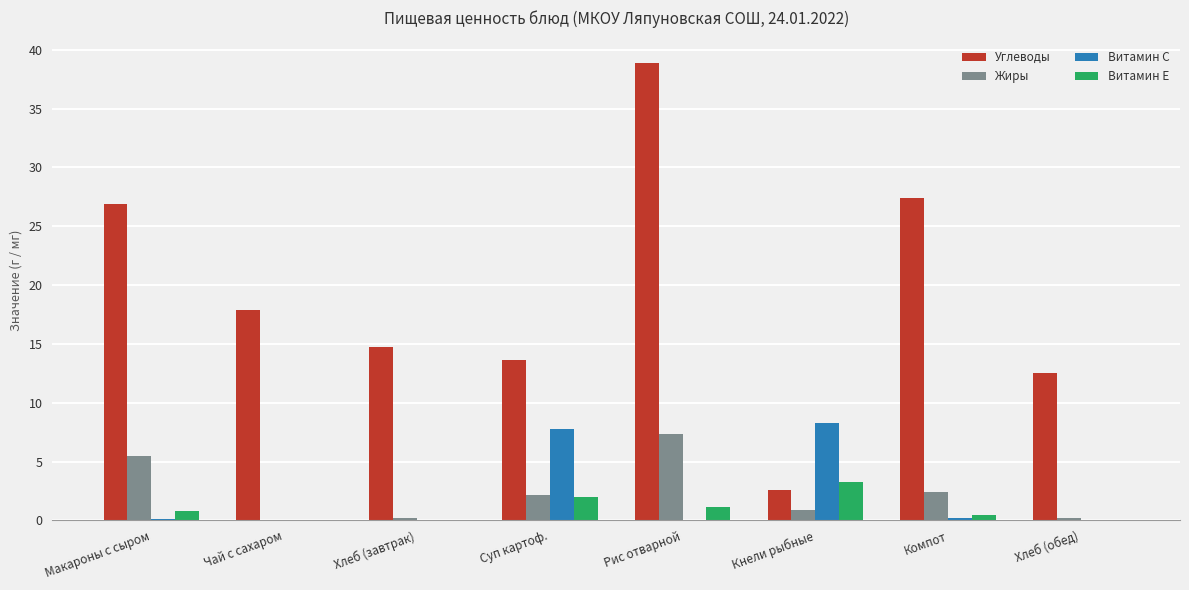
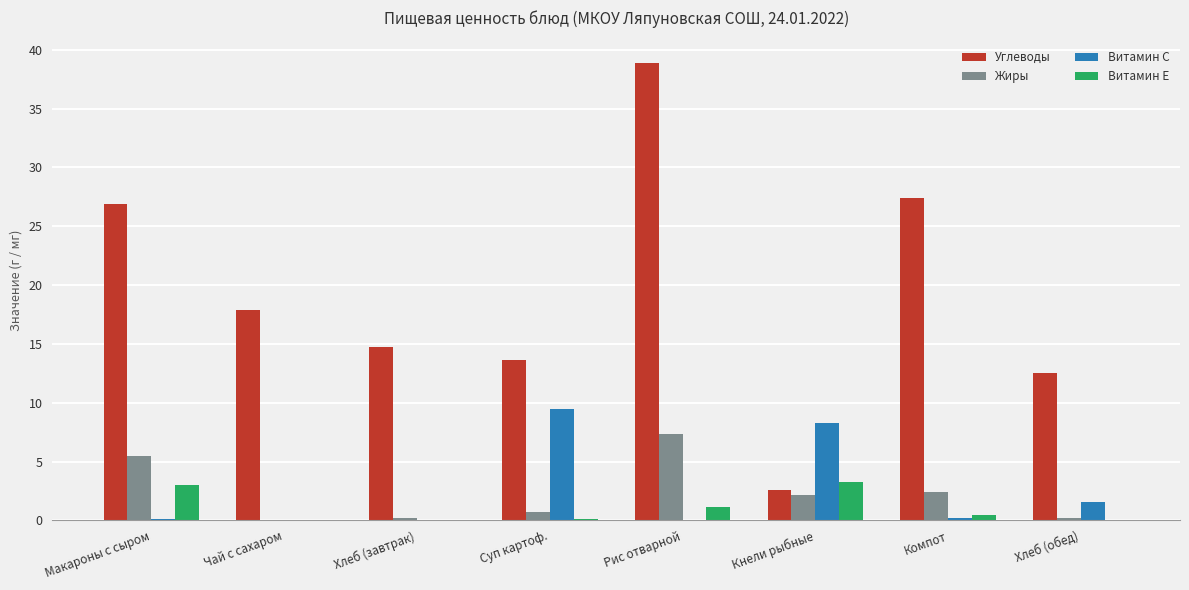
  {
    "Углеводы": {
      "Макароны с сыром": 26.9,
      "Чай с сахаром": 17.9,
      "Хлеб (завтрак)": 14.8,
      "Суп картоф.": 13.6,
      "Рис отварной": 38.9,
      "Кнели рыбные": 2.6,
      "Компот": 27.4,
      "Хлеб (обед)": 12.5
    },
    "Жиры": {
      "Макароны с сыром": 5.5,
      "Чай с сахаром": 0.0,
      "Хлеб (завтрак)": 0.2,
-     "Суп картоф.": 2.2,
+     "Суп картоф.": 0.7,
      "Рис отварной": 7.3,
-     "Кнели рыбные": 0.9,
+     "Кнели рыбные": 2.1,
      "Компот": 2.4,
      "Хлеб (обед)": 0.2
    },
    "Витамин C": {
      "Чай с сахаром": 0.0,
-     "Суп картоф.": 7.8,
+     "Суп картоф.": 9.5,
      "Рис отварной": 0.0,
      "Кнели рыбные": 8.3,
-     "Хлеб (обед)": 0.0
+     "Хлеб (обед)": 1.6
    },
    "Витамин E": {
-     "Макароны с сыром": 0.8,
+     "Макароны с сыром": 3.0,
      "Хлеб (завтрак)": 0.0,
-     "Суп картоф.": 2.0,
+     "Суп картоф.": 0.1,
      "Рис отварной": 1.2,
      "Кнели рыбные": 3.3,
      "Компот": 0.5,
      "Хлеб (обед)": 0.0
    }
  }
